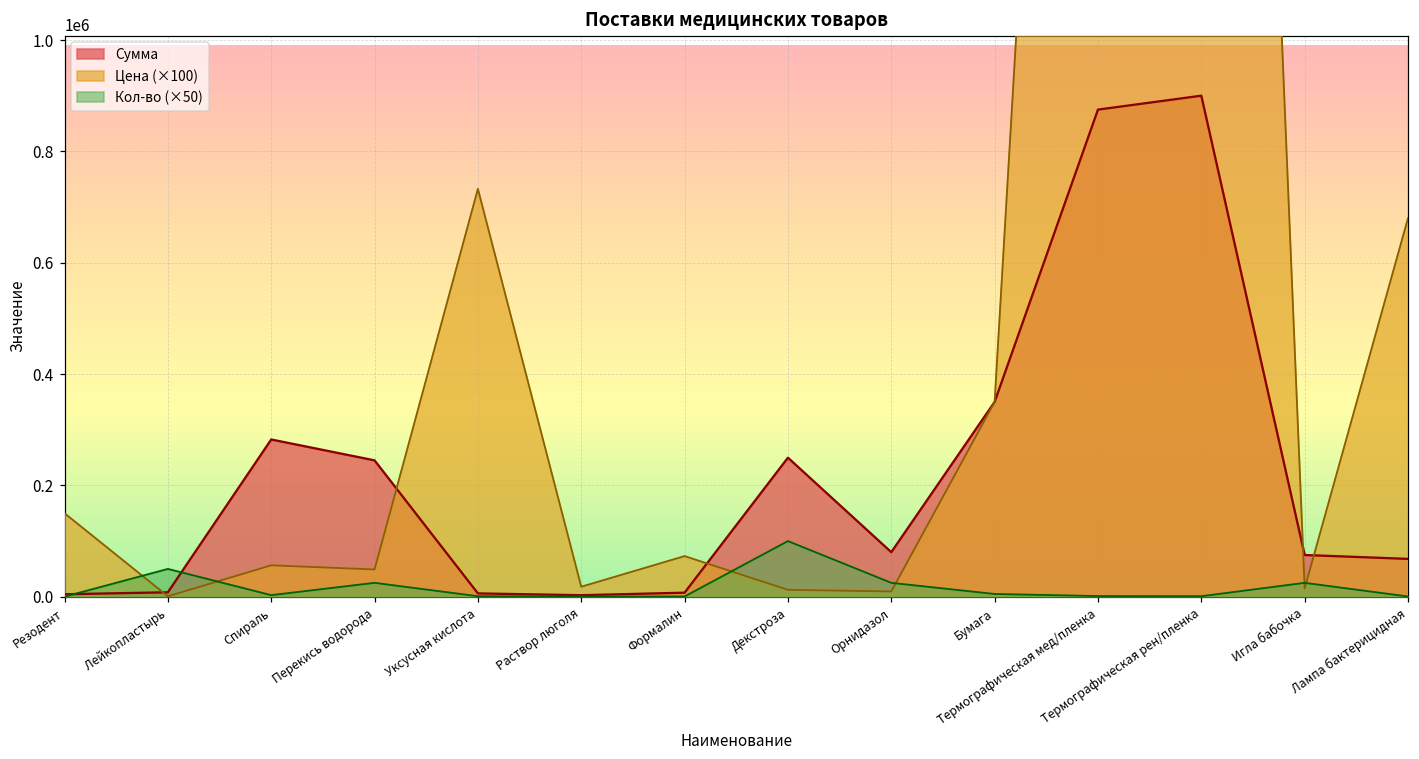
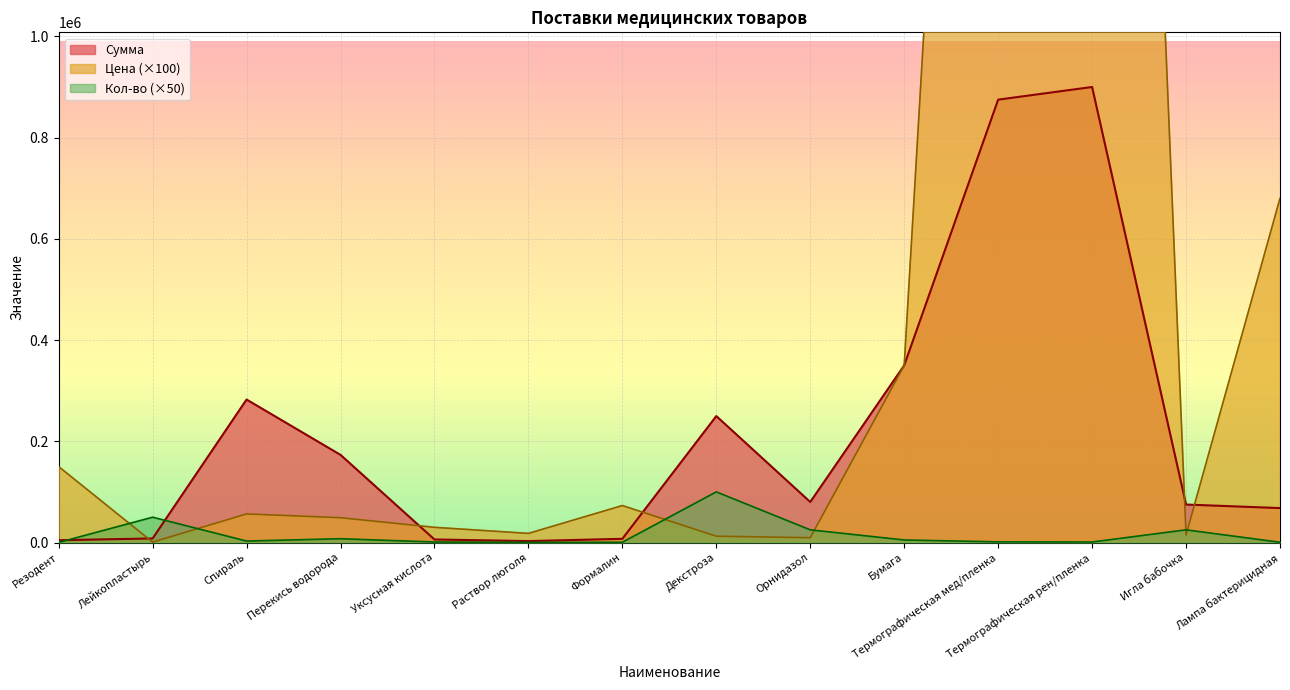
  {
    "Сумма": {
      "Лейкопластырь": 10000,
      "Спираль": 280000,
-     "Перекись водорода": 250000,
+     "Перекись водорода": 170000,
      "Формалин": 10000,
      "Декстроза": 250000,
      "Орнидазол": 80000,
      "Термографическая мед/пленка": 880000,
      "Термографическая рен/пленка": 900000,
      "Игла бабочка": 80000,
      "Лампа бактерицидная": 70000
    },
    "Цена (×100)": {
      "Резодент": 150000,
      "Лейкопластырь": 0,
      "Спираль": 60000,
      "Перекись водорода": 50000,
-     "Уксусная кислота": 730000,
+     "Уксусная кислота": 30000,
      "Раствор люголя": 20000,
      "Формалин": 70000,
      "Декстроза": 10000,
      "Орнидазол": 10000,
      "Игла бабочка": 20000,
      "Лампа бактерицидная": 680000
    },
    "Кол-во (×50)": {
      "Лейкопластырь": 50000,
      "Спираль": 0,
-     "Перекись водорода": 30000,
+     "Перекись водорода": 10000,
      "Формалин": 0,
      "Декстроза": 100000,
      "Орнидазол": 30000,
      "Бумага": 10000,
      "Термографическая мед/пленка": 0,
      "Термографическая рен/пленка": 0,
      "Игла бабочка": 30000,
      "Лампа бактерицидная": 0
    }
  }
